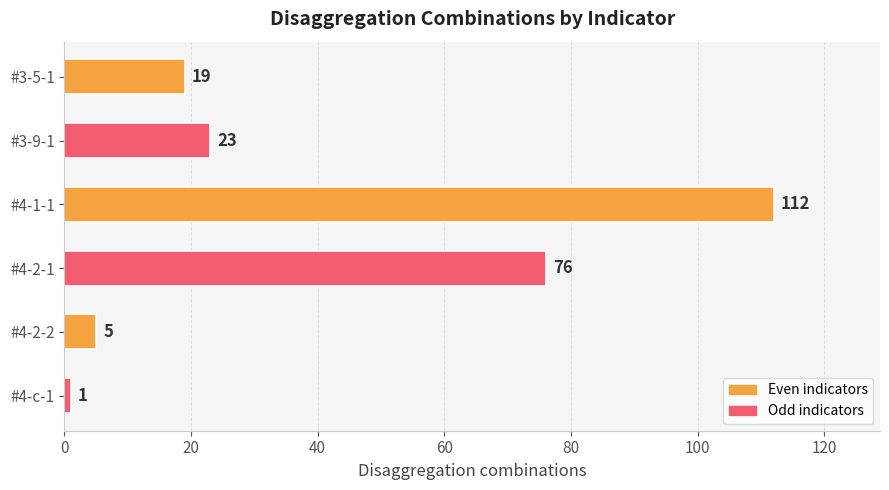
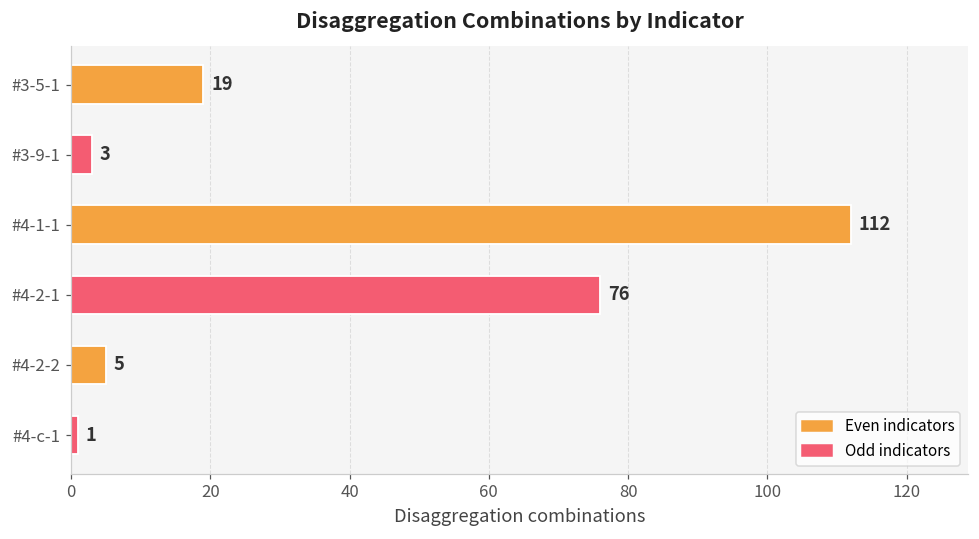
  {
    "#3-5-1": 19,
-   "#3-9-1": 23,
+   "#3-9-1": 3,
    "#4-1-1": 112,
    "#4-2-1": 76,
    "#4-2-2": 5,
    "#4-c-1": 1
  }
